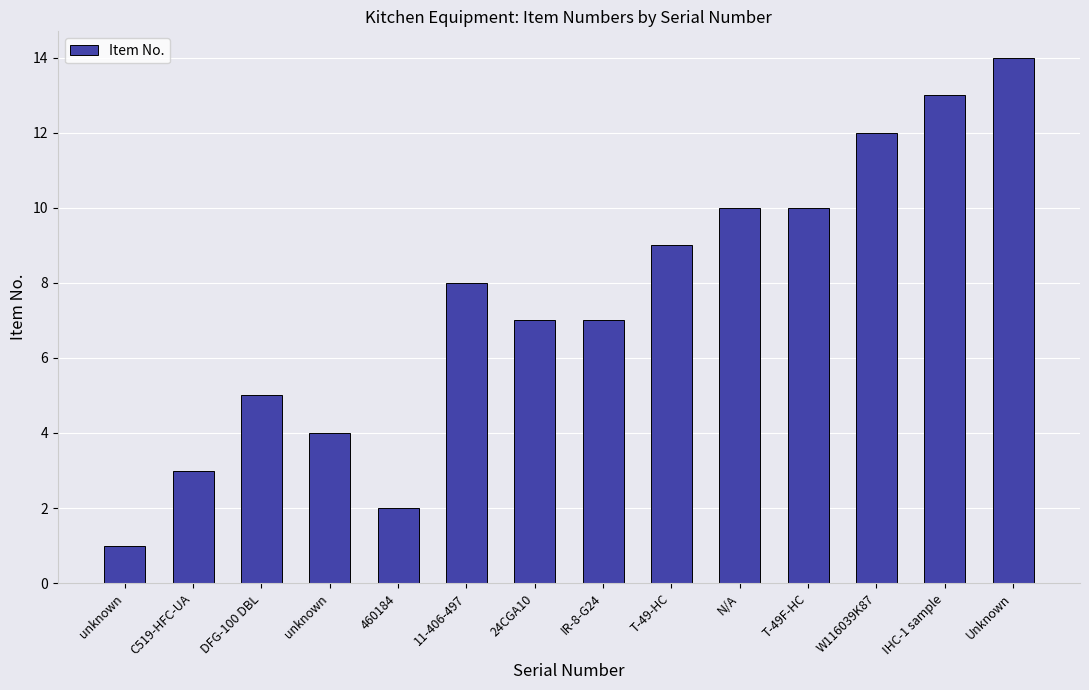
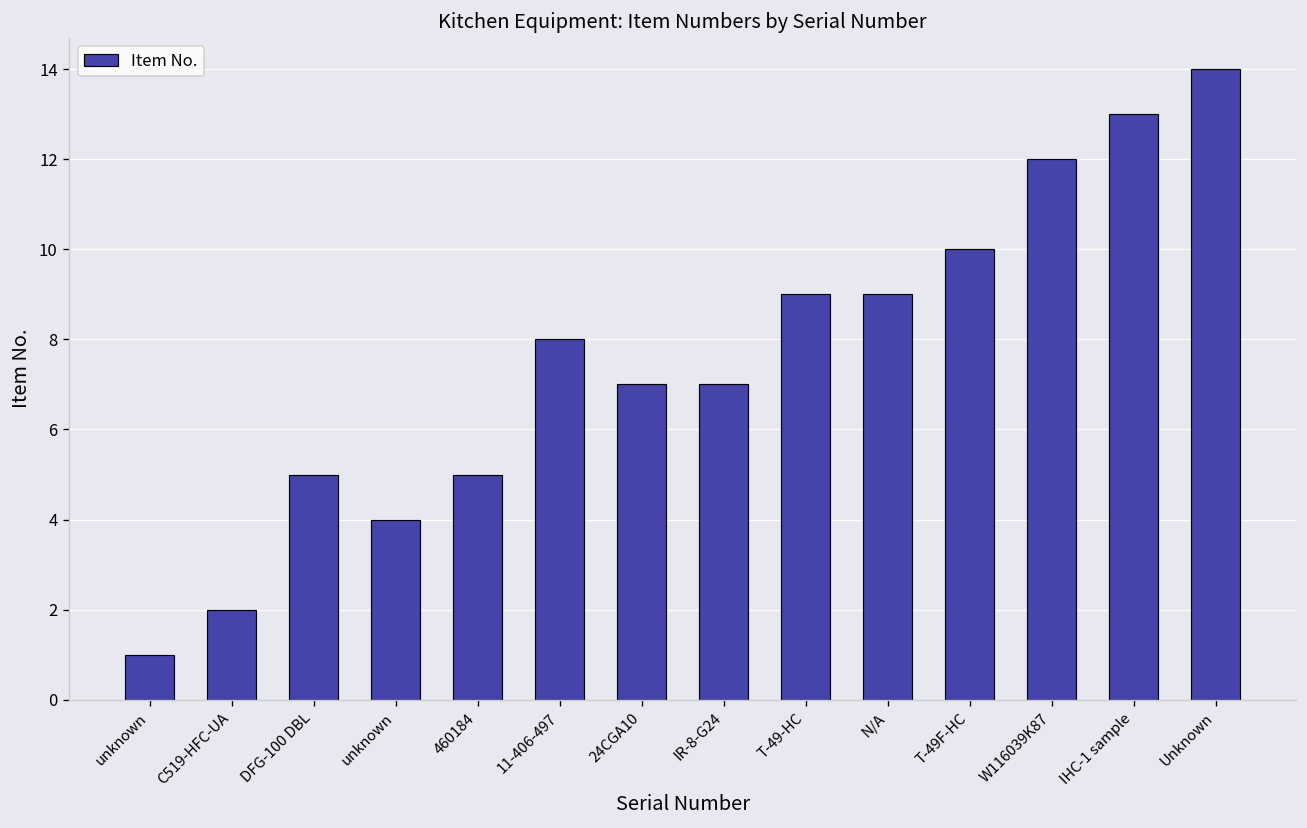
  {
-   "C519-HFC-UA": 3,
+   "C519-HFC-UA": 2,
    "DFG-100 DBL": 5,
-   "460184": 2,
+   "460184": 5,
    "11-406-497": 8,
    "24CGA10": 7,
    "IR-8-G24": 7,
    "T-49-HC": 9,
-   "N/A": 10,
+   "N/A": 9,
    "T-49F-HC": 10,
    "W116039K87": 12,
    "IHC-1 sample": 13,
    "Unknown": 14
  }
